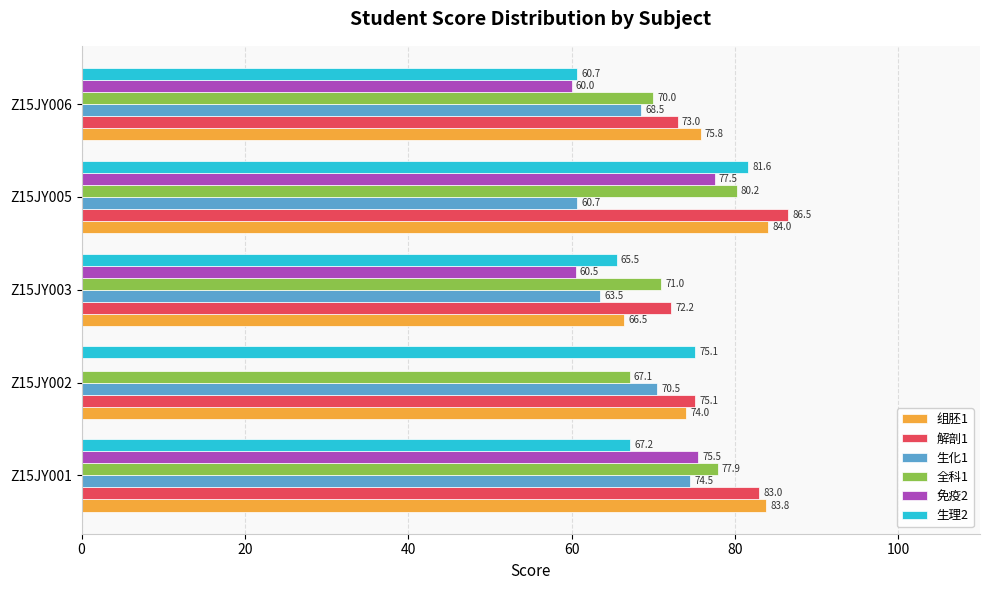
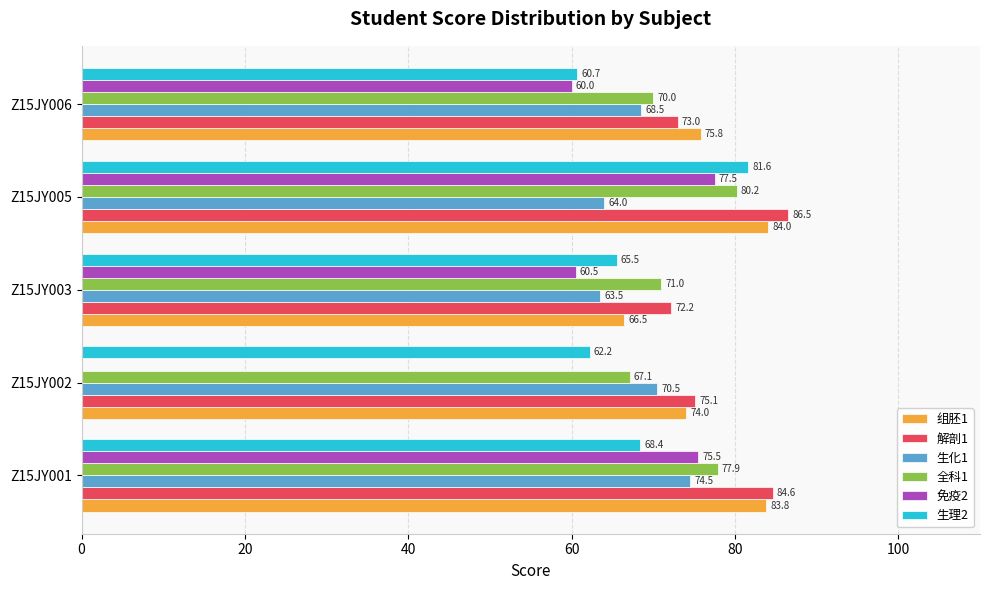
  {
    "组胚1": {
      "Z15JY006": 75.8,
      "Z15JY005": 84.0,
      "Z15JY003": 66.5,
      "Z15JY002": 74.0,
      "Z15JY001": 83.8
    },
    "解剖1": {
      "Z15JY006": 73.0,
      "Z15JY005": 86.5,
      "Z15JY003": 72.2,
      "Z15JY002": 75.1,
-     "Z15JY001": 83.0
+     "Z15JY001": 84.6
    },
    "生化1": {
      "Z15JY006": 68.5,
-     "Z15JY005": 60.7,
+     "Z15JY005": 64.0,
      "Z15JY003": 63.5,
      "Z15JY002": 70.5,
      "Z15JY001": 74.5
    },
    "全科1": {
      "Z15JY006": 70.0,
      "Z15JY005": 80.2,
      "Z15JY003": 71.0,
      "Z15JY002": 67.1,
      "Z15JY001": 77.9
    },
    "免疫2": {
      "Z15JY006": 60.0,
      "Z15JY005": 77.5,
      "Z15JY003": 60.5,
      "Z15JY001": 75.5
    },
    "生理2": {
      "Z15JY006": 60.7,
      "Z15JY005": 81.6,
      "Z15JY003": 65.5,
-     "Z15JY002": 75.1,
-     "Z15JY001": 67.2
+     "Z15JY002": 62.2,
+     "Z15JY001": 68.4
    }
  }
